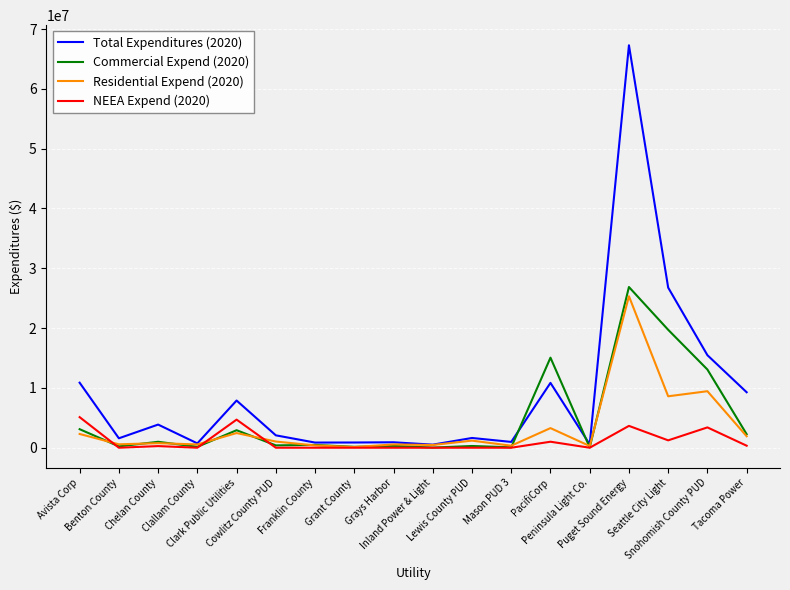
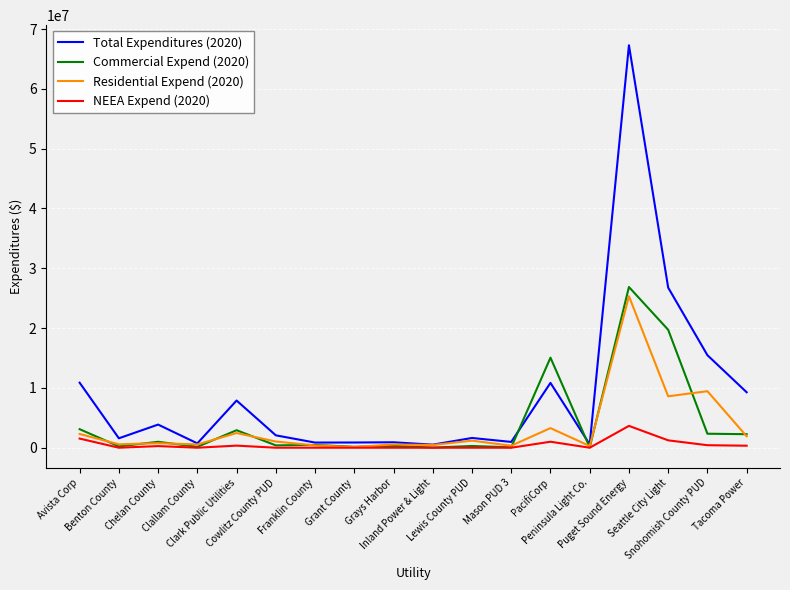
  {
    "Total Expenditures (2020)": {
      "Avista Corp": 11000000,
      "Benton County": 2000000,
      "Chelan County": 4000000,
      "Clark Public Utilities": 8000000,
      "Cowlitz County PUD": 2000000,
      "Grant County": 1000000,
      "Lewis County PUD": 2000000,
      "Mason PUD 3": 1000000,
      "PacifiCorp": 11000000,
      "Puget Sound Energy": 67000000,
      "Seattle City Light": 27000000,
      "Snohomish County PUD": 15000000,
      "Tacoma Power": 9000000
    },
    "Commercial Expend (2020)": {
      "Avista Corp": 3000000,
      "Clark Public Utilities": 3000000,
      "PacifiCorp": 15000000,
      "Puget Sound Energy": 27000000,
      "Seattle City Light": 20000000,
-     "Snohomish County PUD": 13000000
+     "Snohomish County PUD": 2000000
    },
    "Residential Expend (2020)": {
      "Avista Corp": 2000000,
      "Clark Public Utilities": 2000000,
      "Cowlitz County PUD": 1000000,
      "Lewis County PUD": 1000000,
      "PacifiCorp": 3000000,
      "Puget Sound Energy": 25000000,
      "Seattle City Light": 9000000,
      "Snohomish County PUD": 9000000
    },
    "NEEA Expend (2020)": {
-     "Avista Corp": 5000000,
+     "Avista Corp": 2000000,
      "Chelan County": 0,
-     "Clark Public Utilities": 5000000,
+     "Clark Public Utilities": 0,
      "PacifiCorp": 1000000,
      "Puget Sound Energy": 4000000,
      "Seattle City Light": 1000000,
-     "Snohomish County PUD": 3000000,
+     "Snohomish County PUD": 0,
      "Tacoma Power": 0
    }
  }
